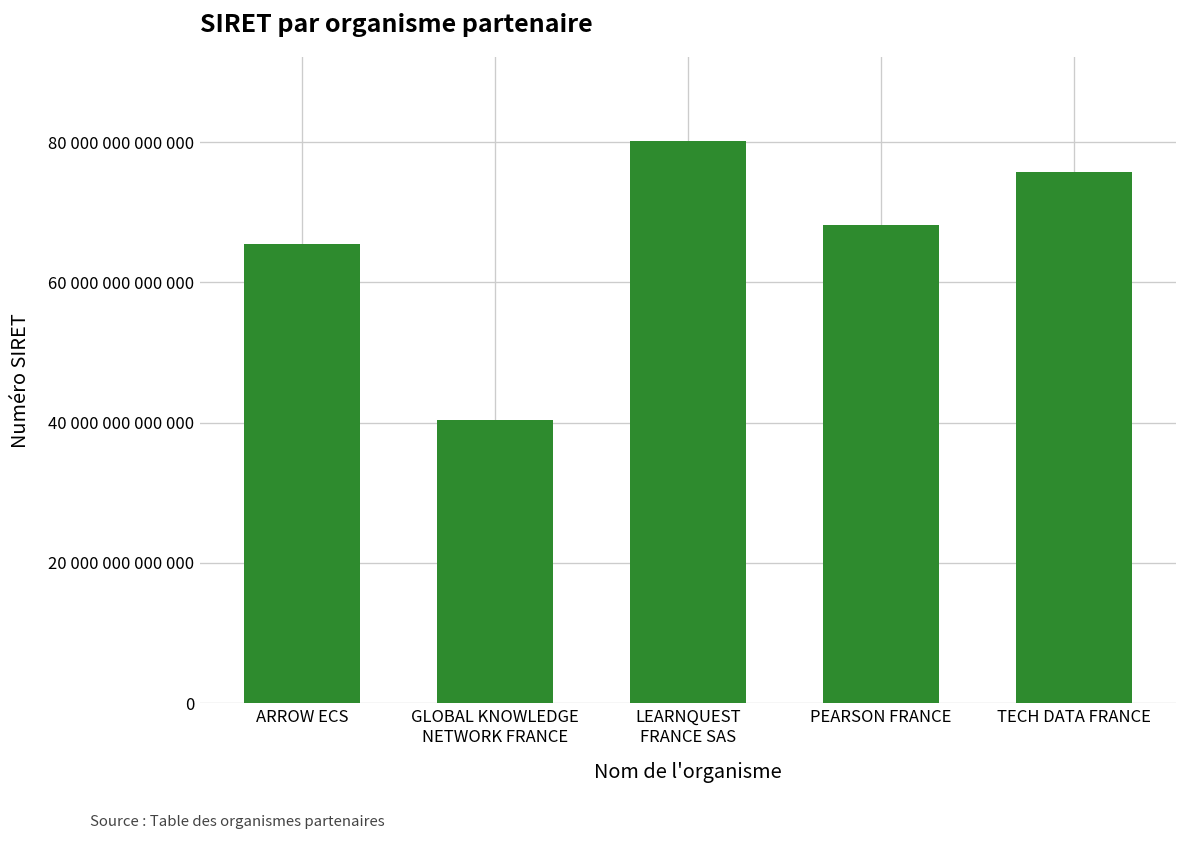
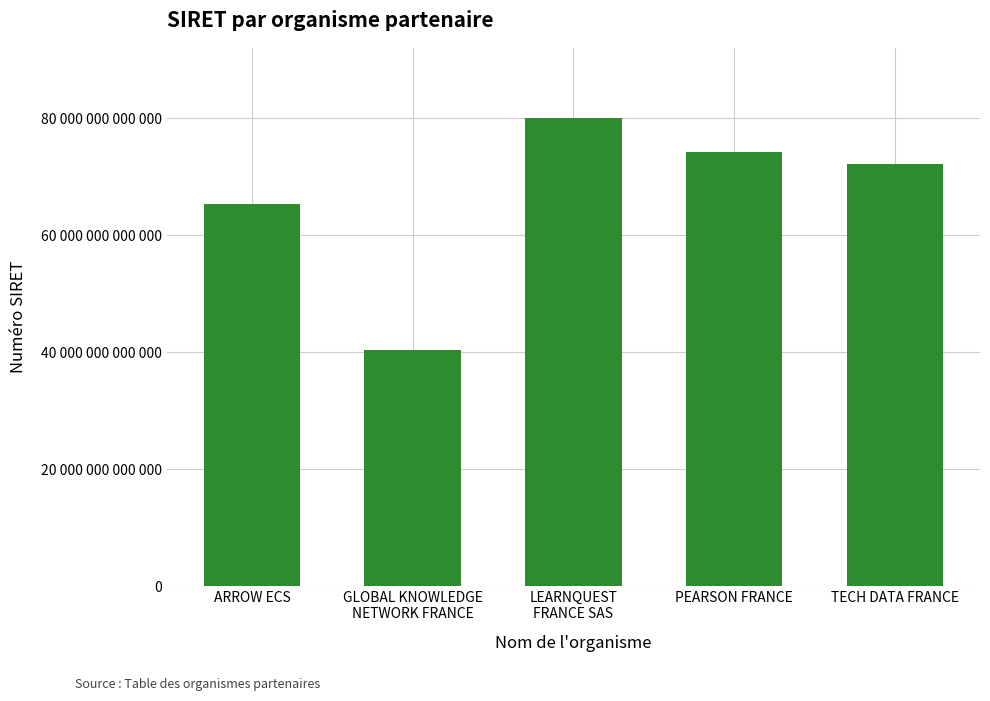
  {
    "ARROW ECS": 65000000000000,
    "GLOBAL KNOWLEDGE NETWORK FRANCE": 40000000000000,
    "LEARNQUEST FRANCE SAS": 80000000000000,
-   "PEARSON FRANCE": 68000000000000,
-   "TECH DATA FRANCE": 76000000000000
+   "PEARSON FRANCE": 74000000000000,
+   "TECH DATA FRANCE": 72000000000000
  }
